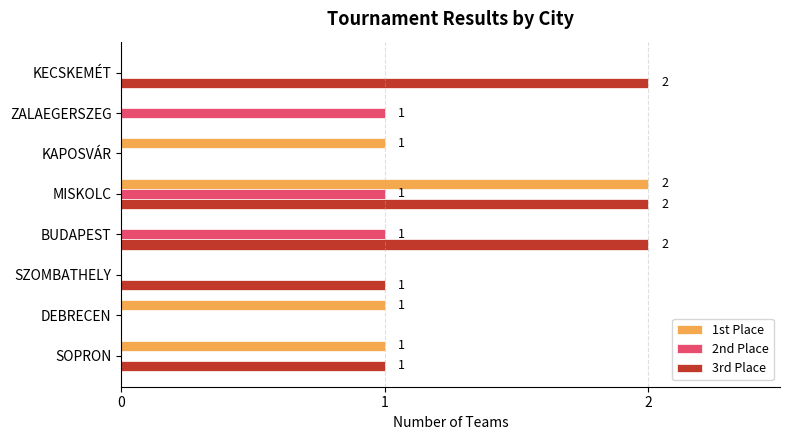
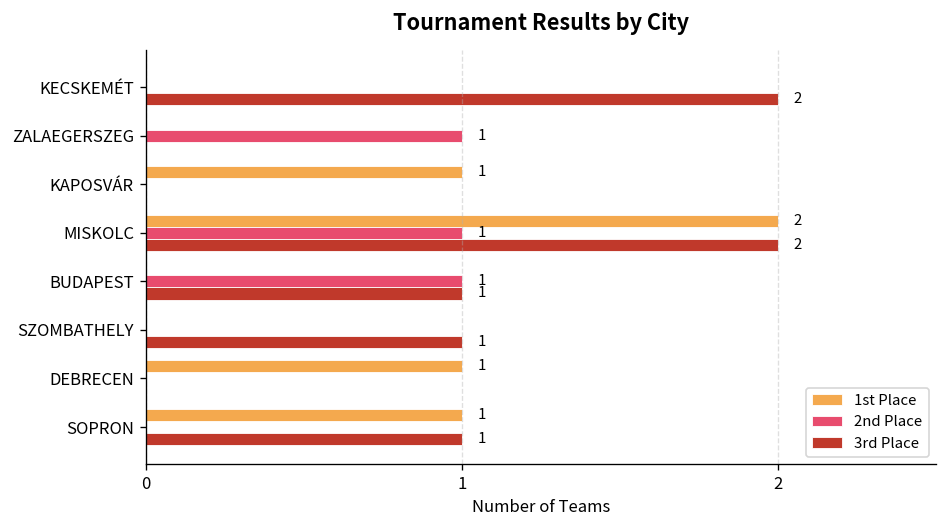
  {
    "1st Place": {
      "KAPOSVÁR": 1,
      "MISKOLC": 2,
      "DEBRECEN": 1,
      "SOPRON": 1
    },
    "2nd Place": {
      "ZALAEGERSZEG": 1,
      "MISKOLC": 1,
      "BUDAPEST": 1
    },
    "3rd Place": {
      "KECSKEMÉT": 2,
      "MISKOLC": 2,
-     "BUDAPEST": 2,
+     "BUDAPEST": 1,
      "SZOMBATHELY": 1,
      "SOPRON": 1
    }
  }
